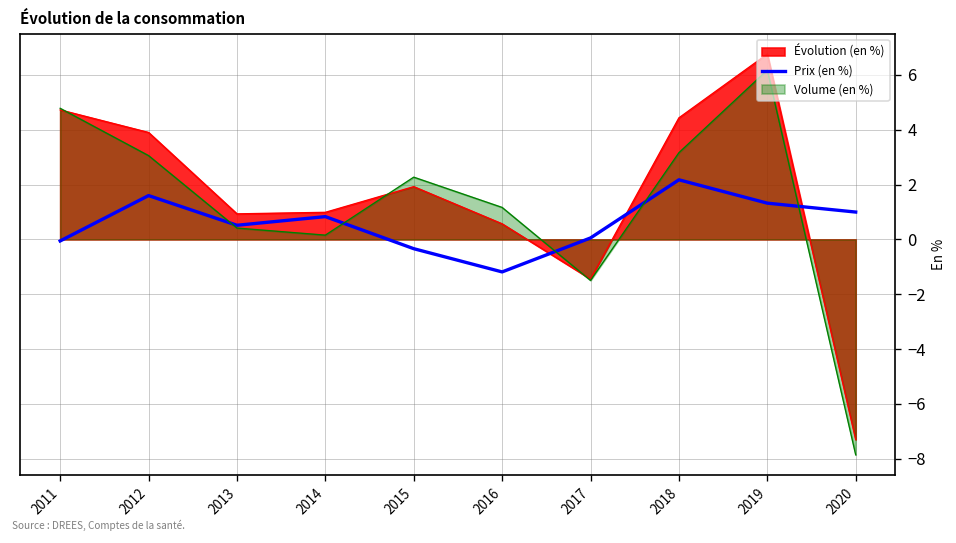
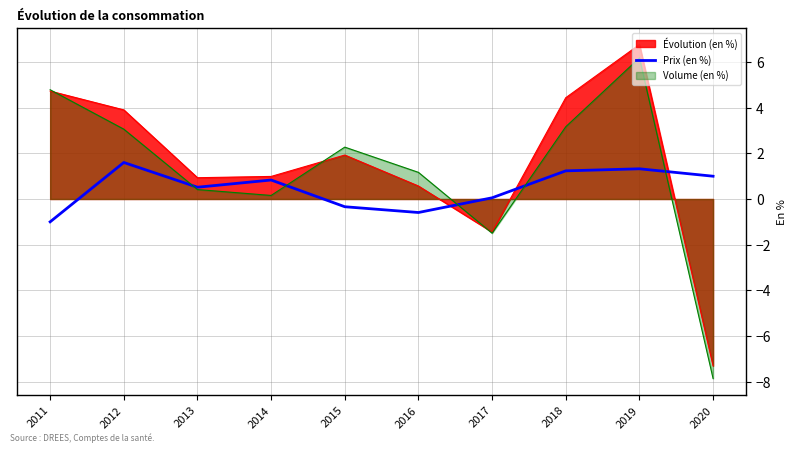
  {
    "Prix (en %)": {
-     "2011": -0.1,
+     "2011": -1.0,
      "2012": 1.6,
      "2014": 0.8,
      "2015": -0.3,
-     "2016": -1.2,
-     "2018": 2.2,
+     "2016": -0.6,
+     "2018": 1.2,
      "2019": 1.3,
      "2020": 1.0
    }
  }
